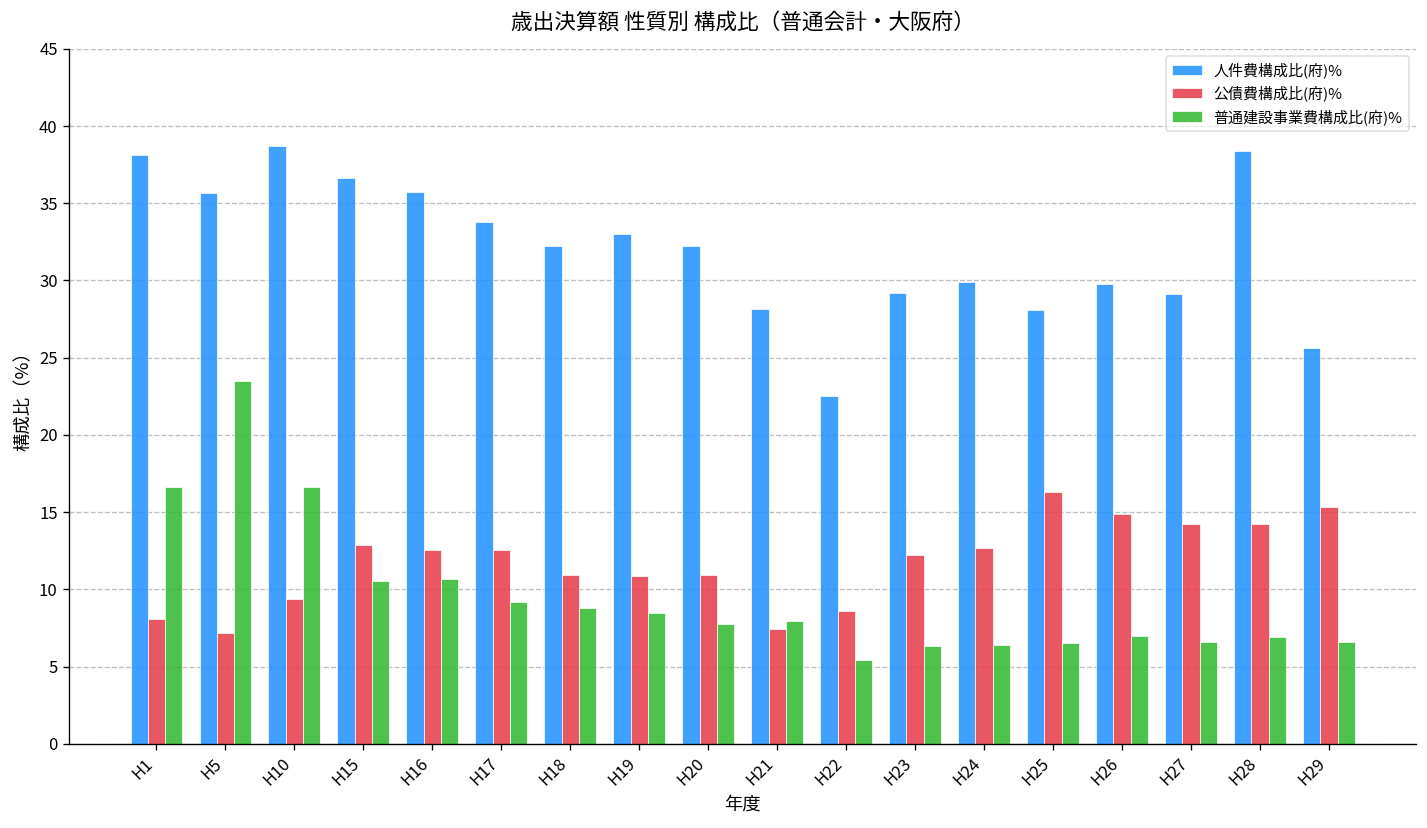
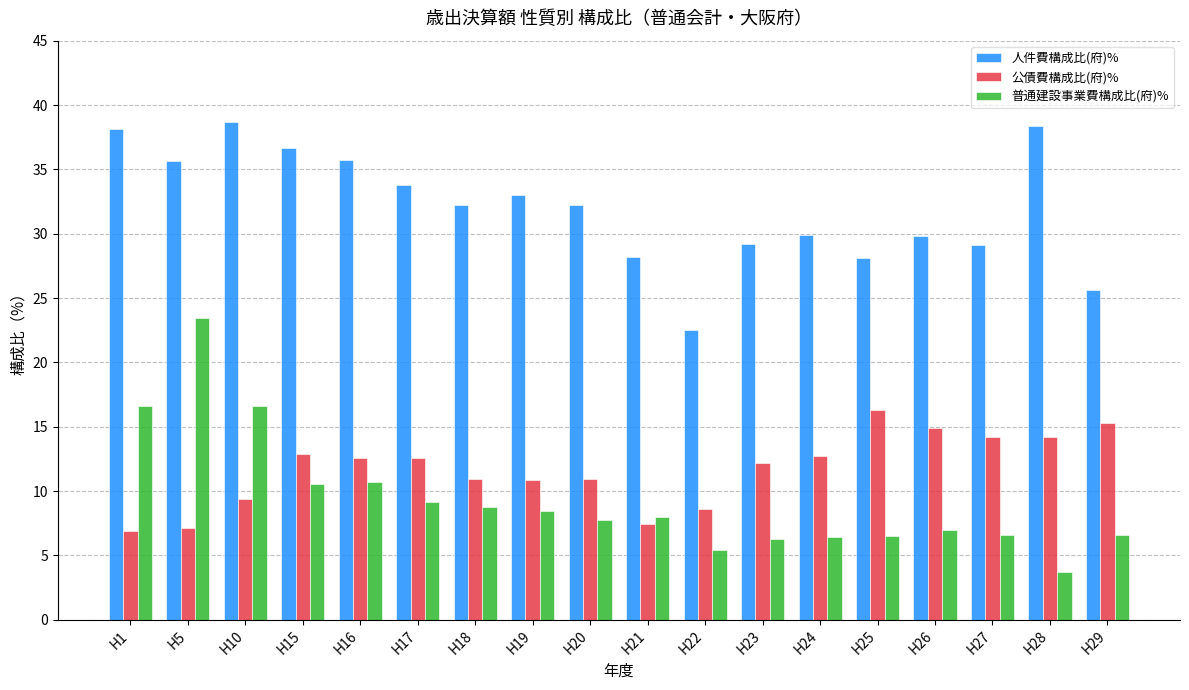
  {
    "人件費構成比(府)%": {
      "H1": 38.1,
      "H5": 35.7,
      "H10": 38.7,
      "H15": 36.7,
      "H16": 35.8,
      "H17": 33.8,
      "H18": 32.2,
      "H19": 33.0,
      "H20": 32.2,
      "H21": 28.2,
      "H22": 22.5,
      "H23": 29.2,
      "H24": 29.9,
      "H25": 28.1,
      "H26": 29.8,
      "H27": 29.1,
      "H28": 38.4,
      "H29": 25.6
    },
    "公債費構成比(府)%": {
-     "H1": 8.1,
+     "H1": 6.9,
      "H5": 7.1,
      "H10": 9.4,
      "H15": 12.9,
      "H16": 12.6,
      "H17": 12.6,
      "H18": 10.9,
      "H19": 10.9,
      "H20": 10.9,
      "H21": 7.4,
      "H22": 8.6,
      "H23": 12.2,
      "H24": 12.7,
      "H25": 16.3,
      "H26": 14.9,
      "H27": 14.2,
      "H28": 14.2,
      "H29": 15.3
    },
    "普通建設事業費構成比(府)%": {
      "H1": 16.6,
      "H5": 23.5,
      "H10": 16.6,
      "H15": 10.6,
      "H16": 10.7,
      "H17": 9.2,
      "H18": 8.8,
      "H19": 8.5,
      "H20": 7.7,
      "H21": 8.0,
      "H22": 5.4,
      "H23": 6.3,
      "H24": 6.4,
      "H25": 6.5,
      "H26": 7.0,
      "H27": 6.6,
-     "H28": 6.9,
+     "H28": 3.7,
      "H29": 6.6
    }
  }
